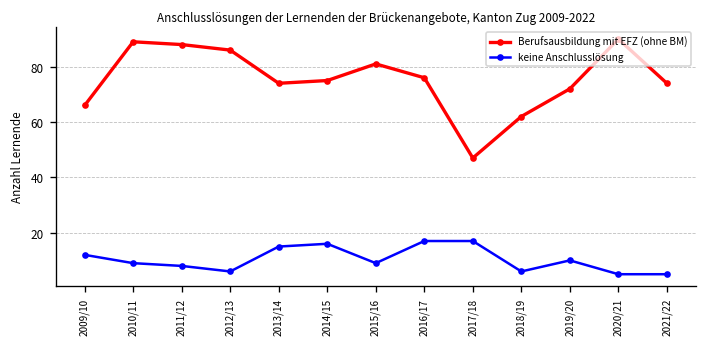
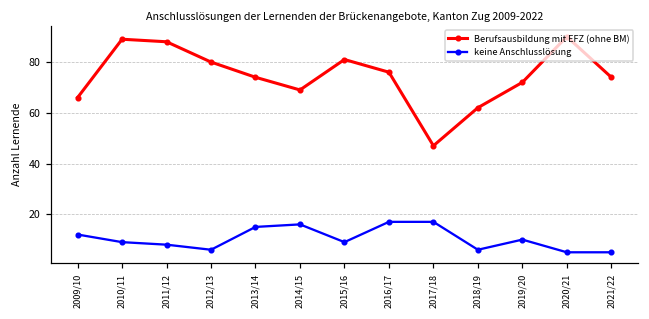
  {
    "Berufsausbildung mit EFZ (ohne BM)": {
      "2009/10": 66,
      "2010/11": 89,
      "2011/12": 88,
-     "2012/13": 86,
+     "2012/13": 80,
      "2013/14": 74,
-     "2014/15": 75,
+     "2014/15": 69,
      "2015/16": 81,
      "2016/17": 76,
      "2017/18": 47,
      "2018/19": 62,
      "2019/20": 72,
      "2021/22": 74
    },
    "keine Anschlusslösung": {
      "2009/10": 12,
      "2010/11": 9,
      "2011/12": 8,
      "2012/13": 6,
      "2013/14": 15,
      "2014/15": 16,
      "2015/16": 9,
      "2016/17": 17,
      "2017/18": 17,
      "2018/19": 6,
      "2019/20": 10,
      "2020/21": 5,
      "2021/22": 5
    }
  }
